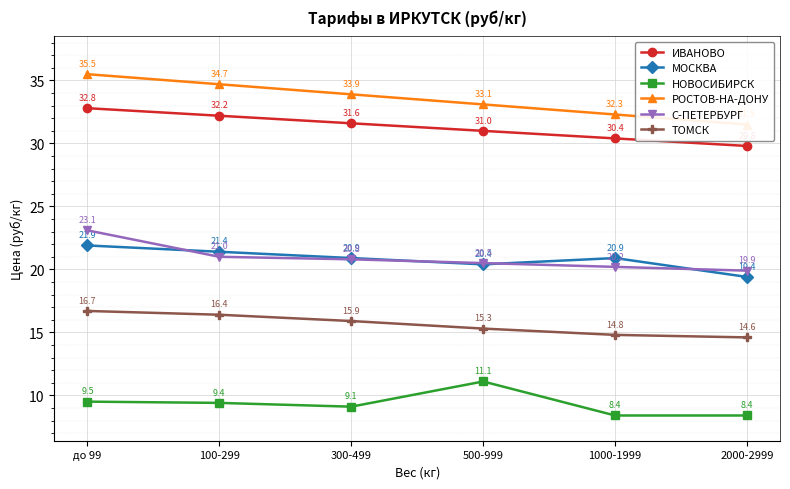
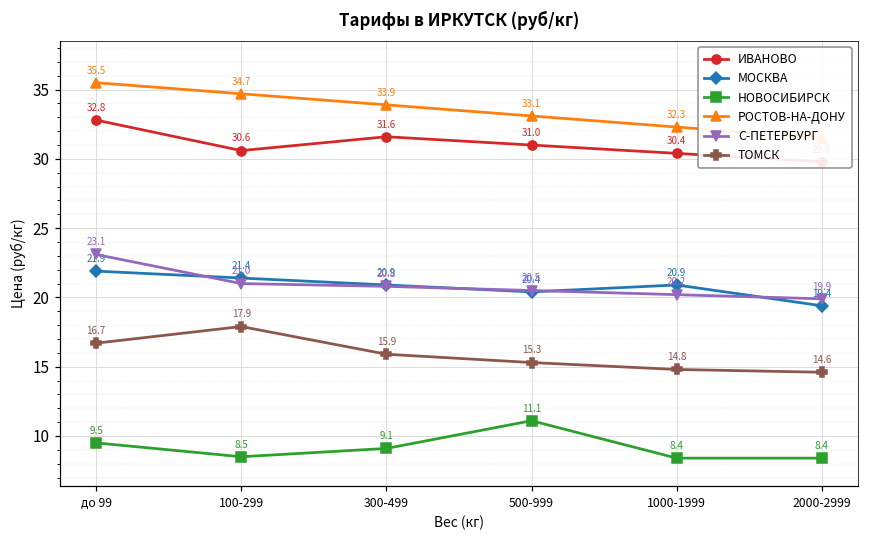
  {
    "ИВАНОВО": {
      "до 99": 32.8,
-     "100-299": 32.2,
+     "100-299": 30.6,
      "300-499": 31.6,
      "500-999": 31.0,
      "1000-1999": 30.4
    },
    "МОСКВА": {
      "1000-1999": 20.9
    },
    "НОВОСИБИРСК": {
      "до 99": 9.5,
-     "100-299": 9.4,
+     "100-299": 8.5,
      "300-499": 9.1,
      "500-999": 11.1,
      "1000-1999": 8.4,
      "2000-2999": 8.4
    },
    "РОСТОВ-НА-ДОНУ": {
      "до 99": 35.5,
      "100-299": 34.7,
      "300-499": 33.9,
      "500-999": 33.1,
      "1000-1999": 32.3
    },
    "С-ПЕТЕРБУРГ": {
      "до 99": 23.1
    },
    "ТОМСК": {
      "до 99": 16.7,
-     "100-299": 16.4,
+     "100-299": 17.9,
      "300-499": 15.9,
      "500-999": 15.3,
      "1000-1999": 14.8,
      "2000-2999": 14.6
    }
  }
